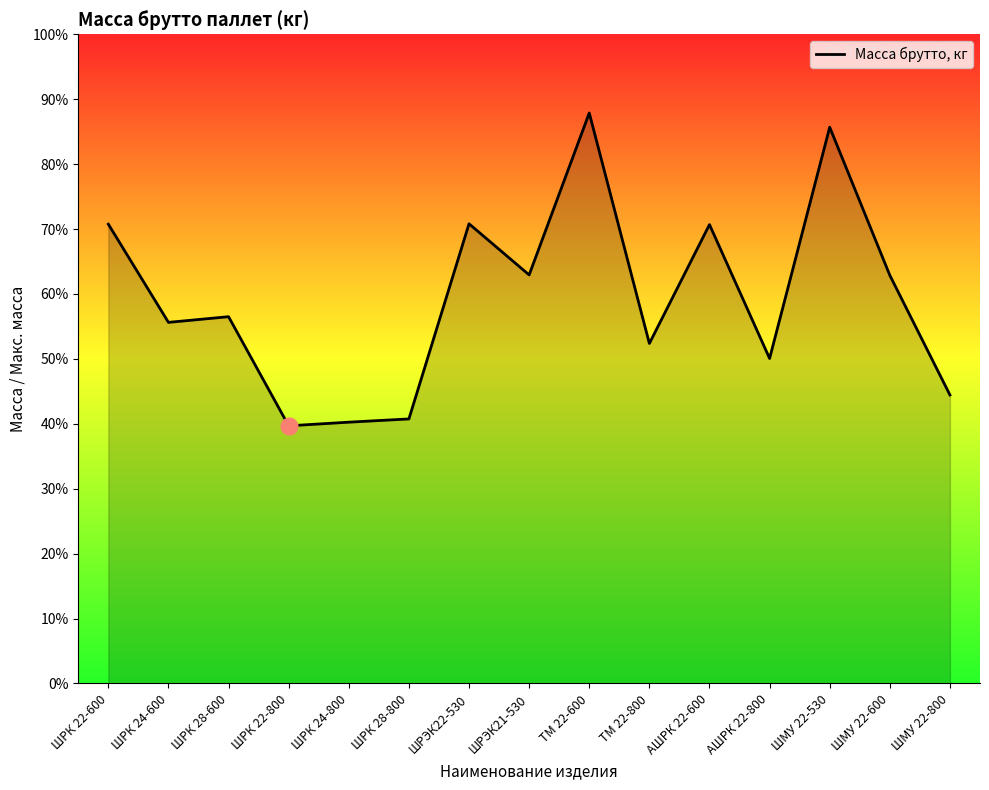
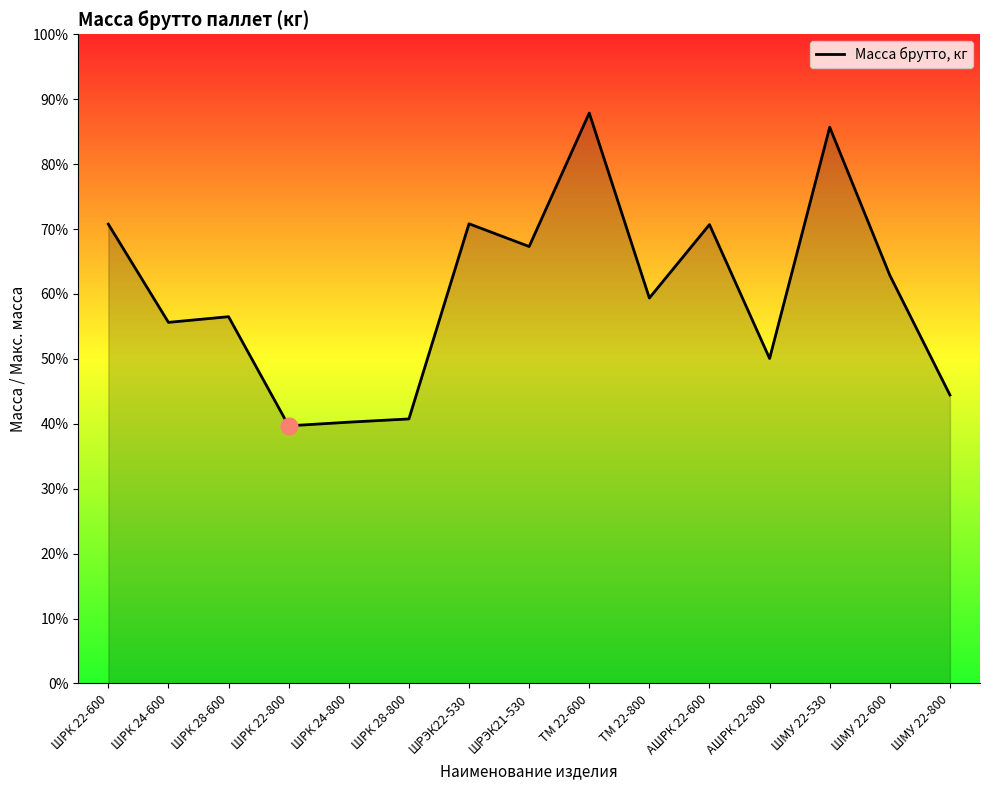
  {
    "Масса брутто, кг": {
      "ШРК 22-600": "71%",
      "ШРК 24-600": "56%",
      "ШРК 28-600": "57%",
      "ШРК 24-800": "40%",
      "ШРК 28-800": "41%",
      "ШРЭК22-530": "71%",
-     "ШРЭК21-530": "63%",
+     "ШРЭК21-530": "67%",
      "ТМ 22-600": "88%",
-     "ТМ 22-800": "52%",
+     "ТМ 22-800": "59%",
      "АШРК 22-600": "71%",
      "АШРК 22-800": "50%",
      "ШМУ 22-530": "86%",
      "ШМУ 22-600": "63%",
      "ШМУ 22-800": "44%"
    }
  }
